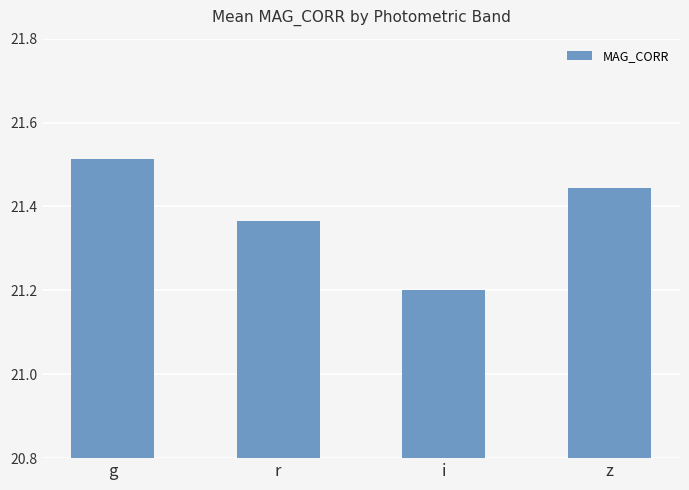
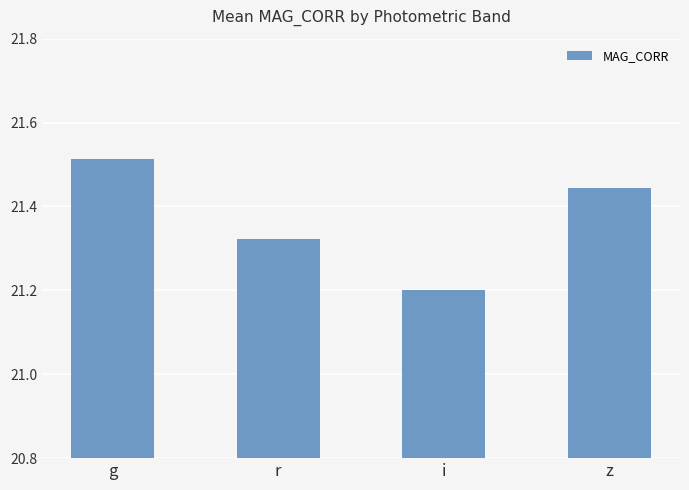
  {
    "g": 21.51,
-   "r": 21.37,
+   "r": 21.32,
    "i": 21.20,
    "z": 21.44
  }
